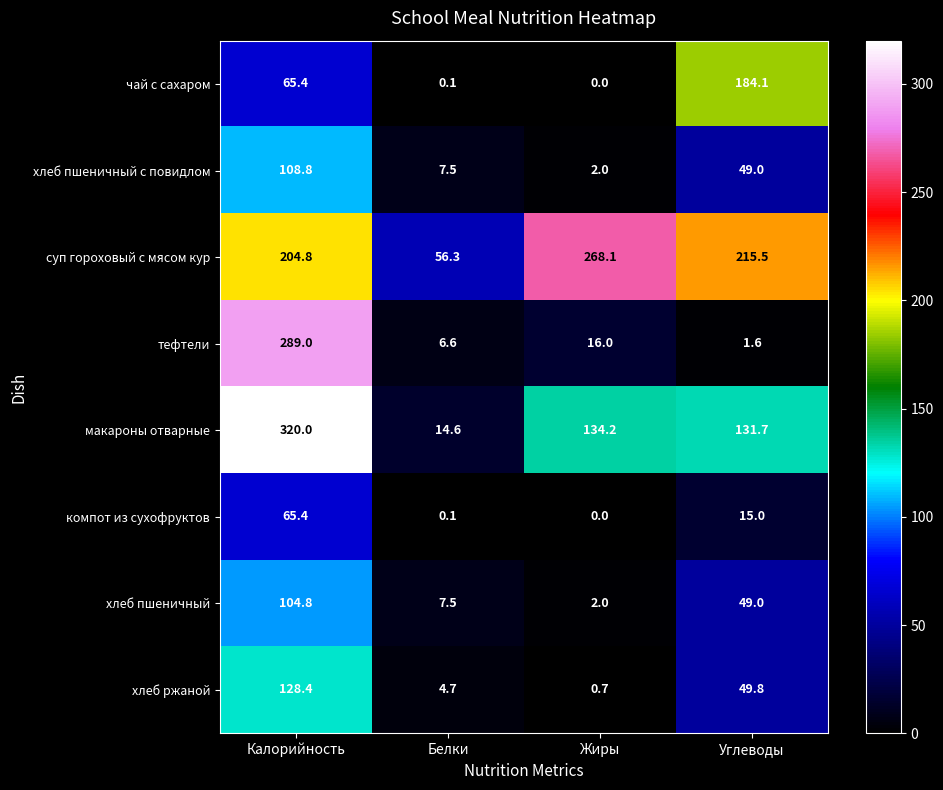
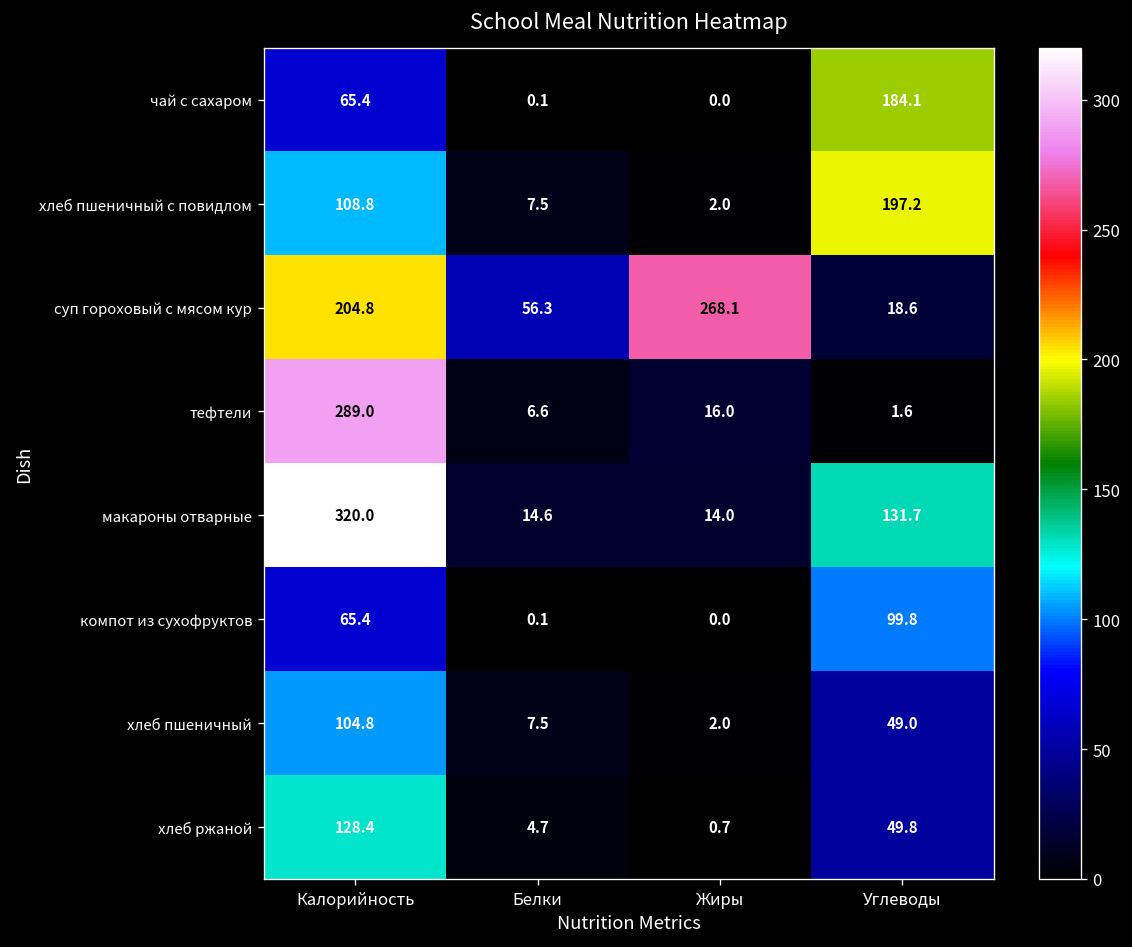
  {
    "чай с сахаром": {
      "Калорийность": 65.4,
      "Белки": 0.1,
      "Жиры": 0.0,
      "Углеводы": 184.1
    },
    "хлеб пшеничный с повидлом": {
      "Калорийность": 108.8,
      "Белки": 7.5,
      "Жиры": 2.0,
-     "Углеводы": 49.0
+     "Углеводы": 197.2
    },
    "суп гороховый с мясом кур": {
      "Калорийность": 204.8,
      "Белки": 56.3,
      "Жиры": 268.1,
-     "Углеводы": 215.5
+     "Углеводы": 18.6
    },
    "тефтели": {
      "Калорийность": 289.0,
      "Белки": 6.6,
      "Жиры": 16.0,
      "Углеводы": 1.6
    },
    "макароны отварные": {
      "Калорийность": 320.0,
      "Белки": 14.6,
-     "Жиры": 134.2,
+     "Жиры": 14.0,
      "Углеводы": 131.7
    },
    "компот из сухофруктов": {
      "Калорийность": 65.4,
      "Белки": 0.1,
      "Жиры": 0.0,
-     "Углеводы": 15.0
+     "Углеводы": 99.8
    },
    "хлеб пшеничный": {
      "Калорийность": 104.8,
      "Белки": 7.5,
      "Жиры": 2.0,
      "Углеводы": 49.0
    },
    "хлеб ржаной": {
      "Калорийность": 128.4,
      "Белки": 4.7,
      "Жиры": 0.7,
      "Углеводы": 49.8
    }
  }
